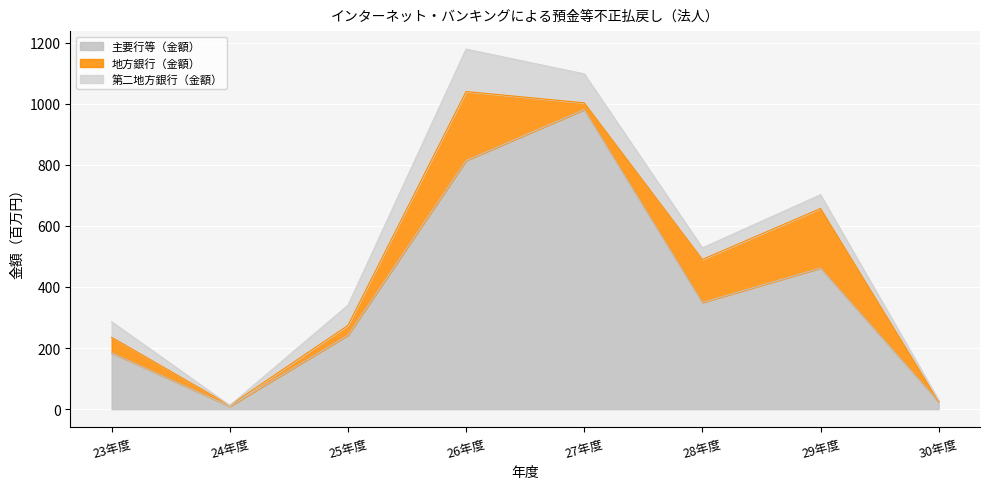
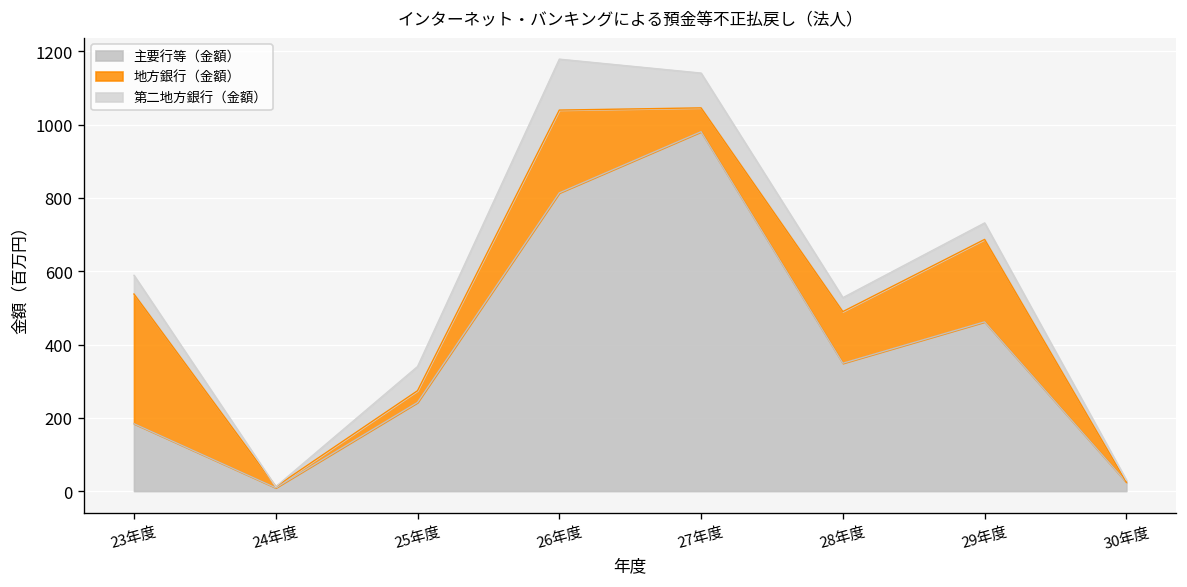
  {
    "地方銀行（金額）": {
-     "23年度": 50,
+     "23年度": 350,
      "25年度": 30,
      "26年度": 230,
-     "27年度": 20,
+     "27年度": 70,
      "28年度": 140,
-     "29年度": 200
+     "29年度": 230
    }
  }
